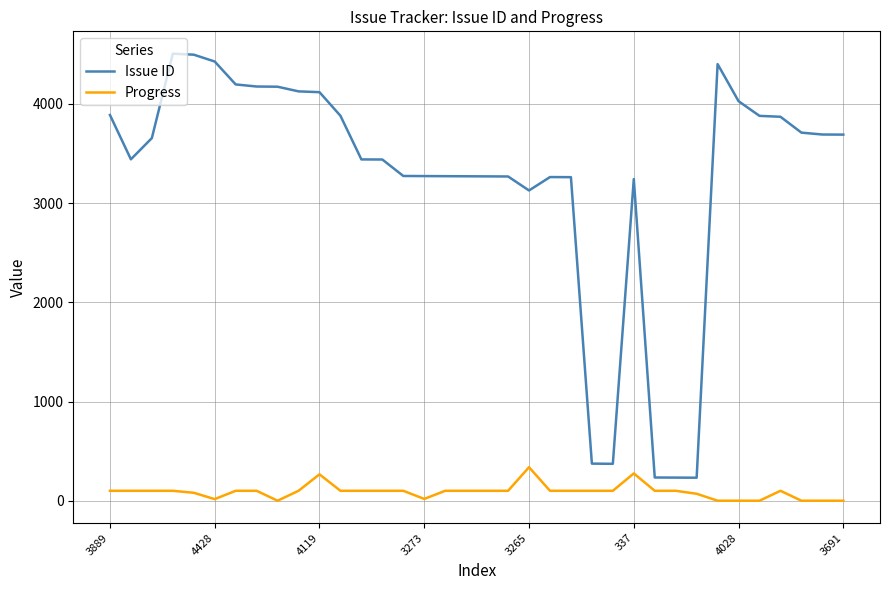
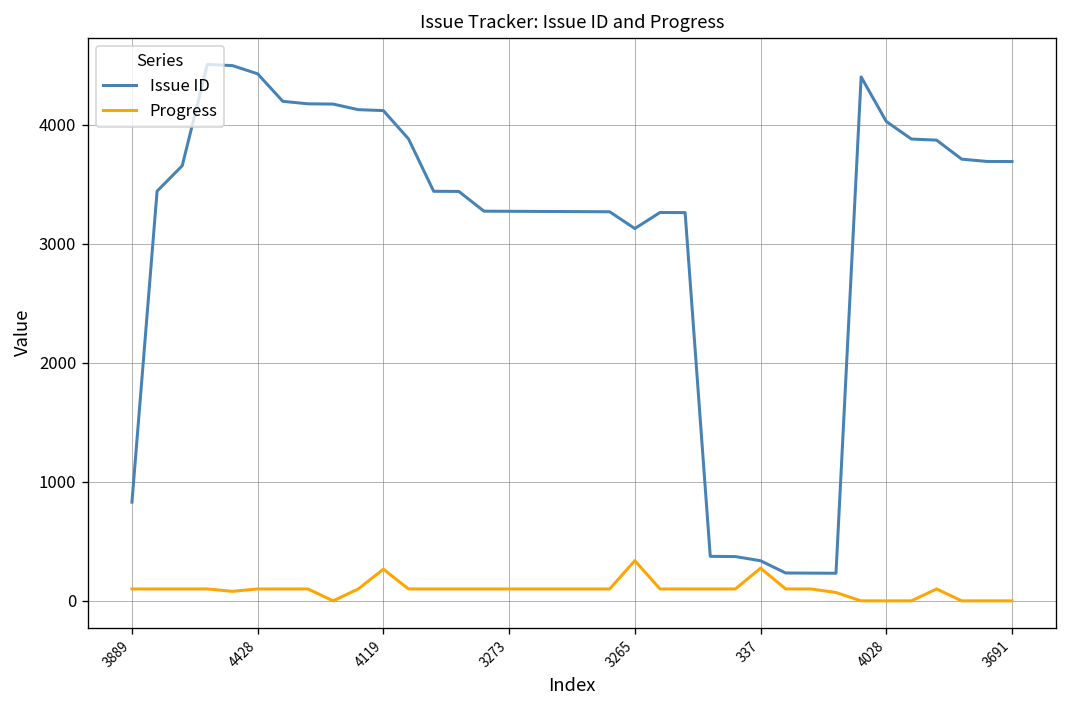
  {
    "Issue ID": {
-     "3889": 3900,
+     "3889": 800,
      "4428": 4400,
      "4119": 4100,
      "3273": 3300,
      "3265": 3100,
-     "337": 3200,
+     "337": 300,
      "4028": 4000,
      "3691": 3700
    },
    "Progress": {
      "3889": 100,
-     "4428": 0,
+     "4428": 100,
      "4119": 300,
-     "3273": 0,
+     "3273": 100,
      "3265": 300,
      "337": 300,
      "4028": 0,
      "3691": 0
    }
  }
